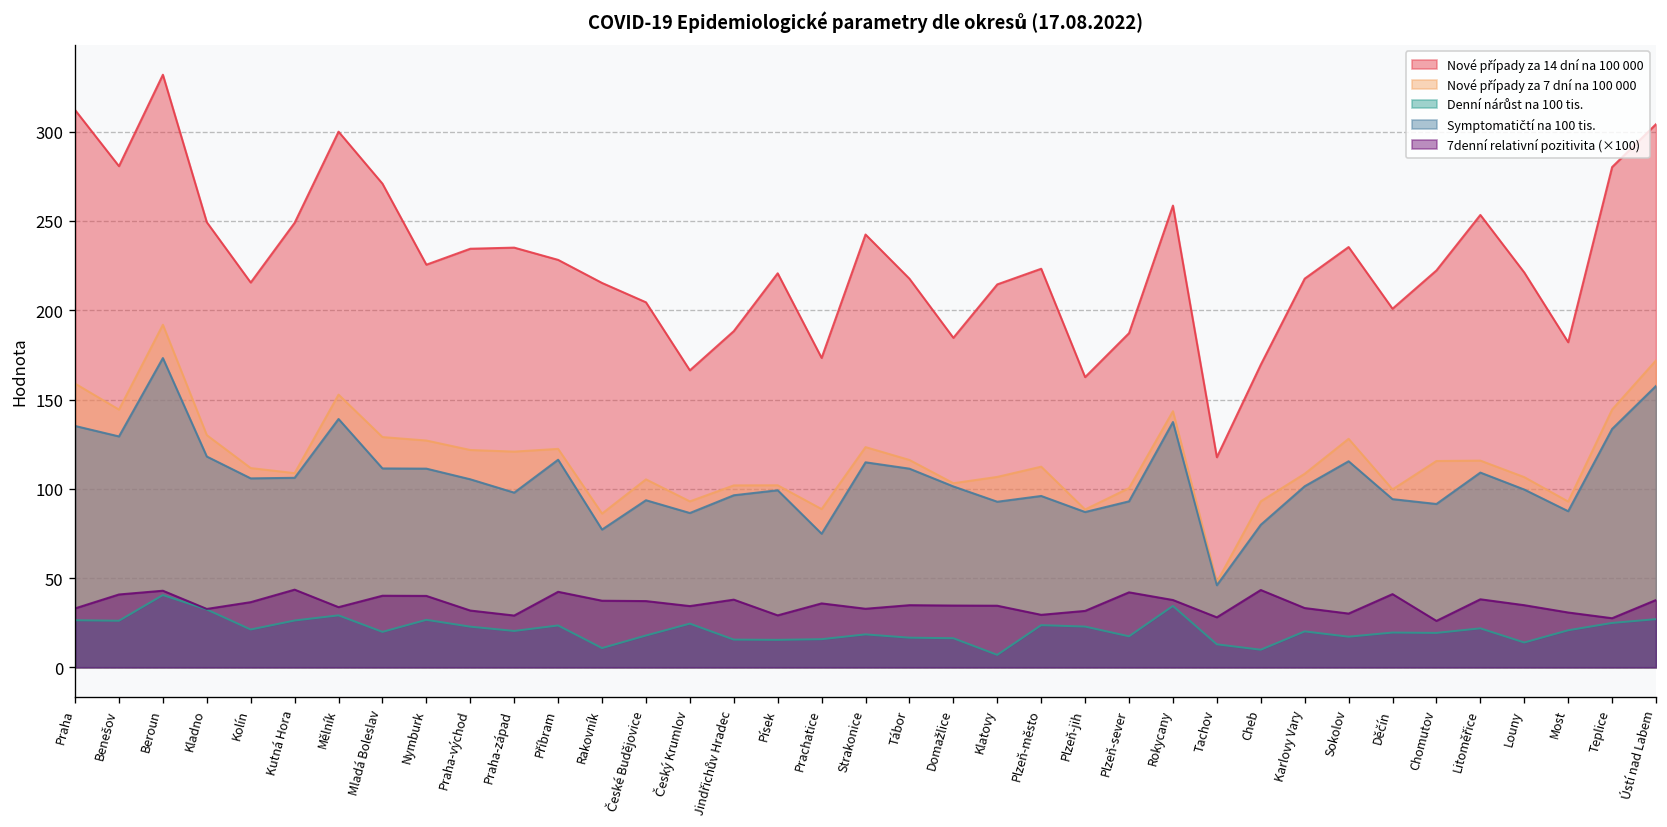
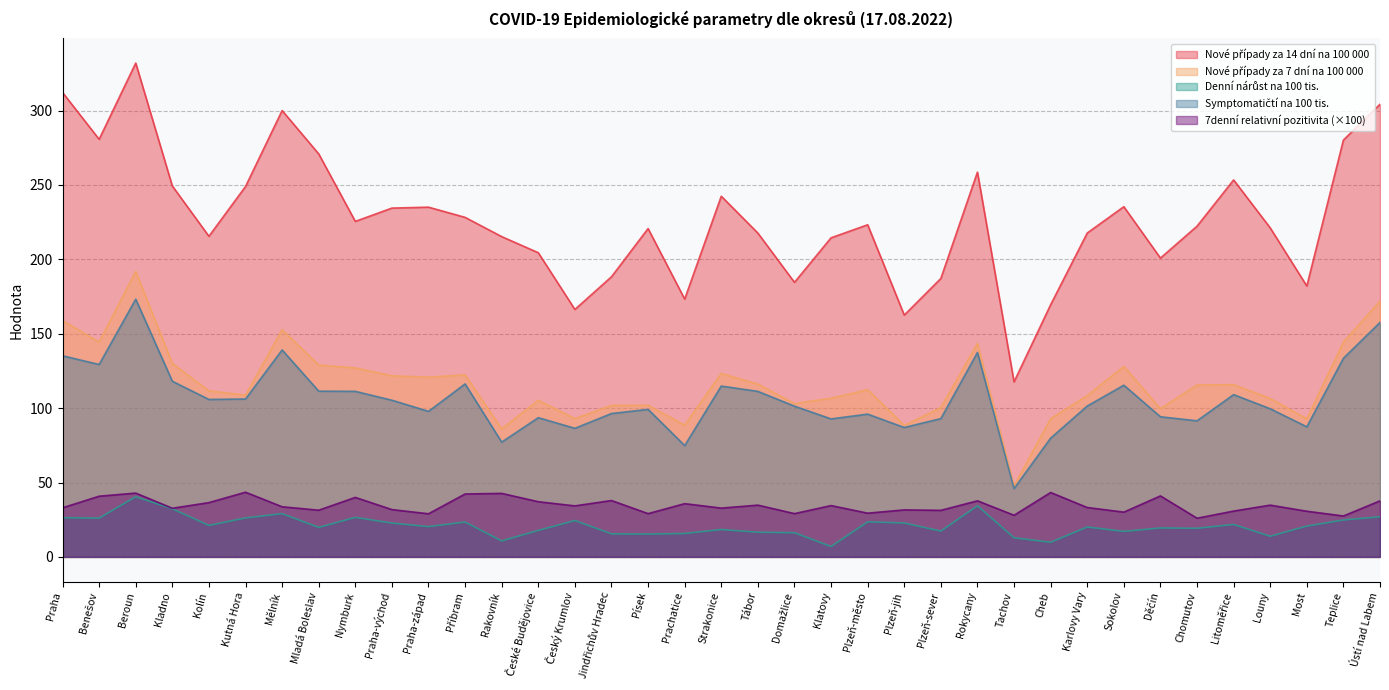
  {
    "Nové případy za 14 dní na 100 000": {
      "Praha": 312,
      "Benešov": 281,
      "Beroun": 332,
      "Kladno": 249,
      "Kolín": 216,
      "Kutná Hora": 249,
      "Mělník": 300,
      "Mladá Boleslav": 271,
      "Nymburk": 226,
      "Praha-východ": 234,
      "Praha-západ": 235,
      "Příbram": 228,
      "Rakovník": 215,
      "České Budějovice": 204,
      "Český Krumlov": 166,
      "Jindřichův Hradec": 188,
      "Písek": 221,
      "Prachatice": 173,
      "Strakonice": 242,
      "Tábor": 218,
      "Domažlice": 185,
      "Klatovy": 214,
      "Plzeň-město": 223,
      "Plzeň-jih": 163,
      "Plzeň-sever": 187,
      "Rokycany": 259,
      "Tachov": 118,
      "Cheb": 170,
      "Karlovy Vary": 218,
      "Sokolov": 235,
      "Děčín": 201,
      "Chomutov": 222,
      "Litoměřice": 253,
      "Louny": 221,
      "Most": 182,
      "Teplice": 280,
      "Ústí nad Labem": 304
    },
    "Nové případy za 7 dní na 100 000": {
      "Praha": 159,
      "Benešov": 144,
      "Beroun": 192,
      "Kladno": 130,
      "Kolín": 112,
      "Kutná Hora": 109,
      "Mělník": 153,
      "Mladá Boleslav": 129,
      "Nymburk": 127,
      "Praha-východ": 122,
      "Praha-západ": 121,
      "Příbram": 122,
      "Rakovník": 86,
      "České Budějovice": 105,
      "Český Krumlov": 93,
      "Jindřichův Hradec": 102,
      "Písek": 102,
      "Prachatice": 89,
      "Strakonice": 123,
      "Tábor": 116,
      "Domažlice": 103,
      "Klatovy": 107,
      "Plzeň-město": 112,
      "Plzeň-sever": 100,
      "Rokycany": 143,
      "Tachov": 48,
      "Cheb": 93,
      "Karlovy Vary": 108,
      "Sokolov": 128,
      "Děčín": 100,
      "Chomutov": 116,
      "Litoměřice": 116,
      "Louny": 107,
      "Most": 93,
      "Teplice": 144,
      "Ústí nad Labem": 172
    },
    "7denní relativní pozitivita (×100)": {
      "Praha": 33,
      "Benešov": 41,
      "Beroun": 43,
      "Kolín": 37,
      "Kutná Hora": 44,
      "Mělník": 34,
-     "Mladá Boleslav": 40,
+     "Mladá Boleslav": 31,
      "Nymburk": 40,
      "Praha-východ": 32,
      "Praha-západ": 29,
      "Příbram": 42,
-     "Rakovník": 37,
+     "Rakovník": 43,
      "České Budějovice": 37,
      "Český Krumlov": 34,
      "Jindřichův Hradec": 38,
      "Písek": 29,
      "Prachatice": 36,
      "Strakonice": 33,
      "Tábor": 35,
-     "Domažlice": 35,
+     "Domažlice": 29,
      "Klatovy": 35,
      "Plzeň-město": 29,
      "Plzeň-jih": 32,
-     "Plzeň-sever": 42,
+     "Plzeň-sever": 31,
      "Rokycany": 38,
      "Tachov": 28,
      "Cheb": 43,
      "Karlovy Vary": 33,
      "Sokolov": 30,
      "Děčín": 41,
      "Chomutov": 26,
-     "Litoměřice": 38,
+     "Litoměřice": 31,
      "Louny": 35,
      "Most": 31,
      "Teplice": 28,
      "Ústí nad Labem": 38
    }
  }
